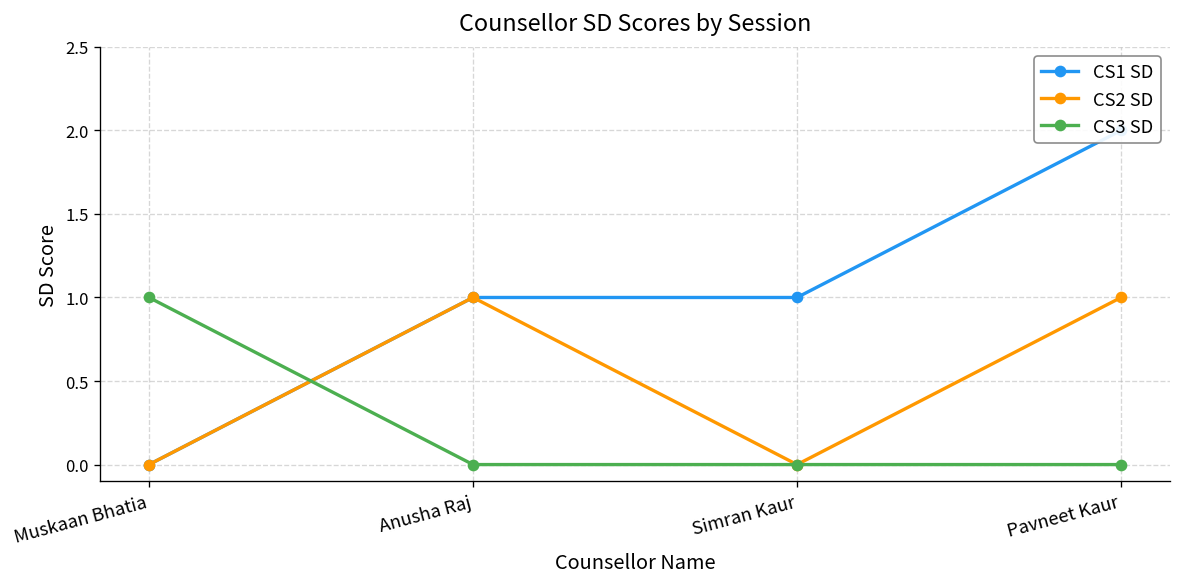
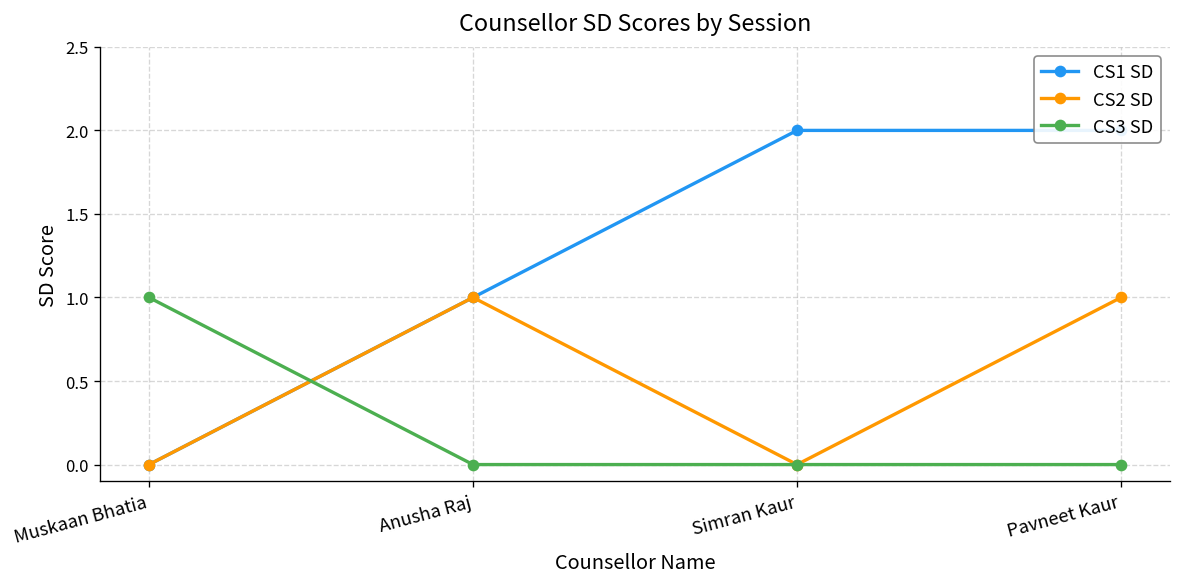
  {
    "CS1 SD": {
-     "Simran Kaur": 1
+     "Simran Kaur": 2
    },
    "CS2 SD": {
      "Pavneet Kaur": 1
    },
    "CS3 SD": {
      "Muskaan Bhatia": 1,
      "Anusha Raj": 0,
      "Pavneet Kaur": 0
    }
  }
